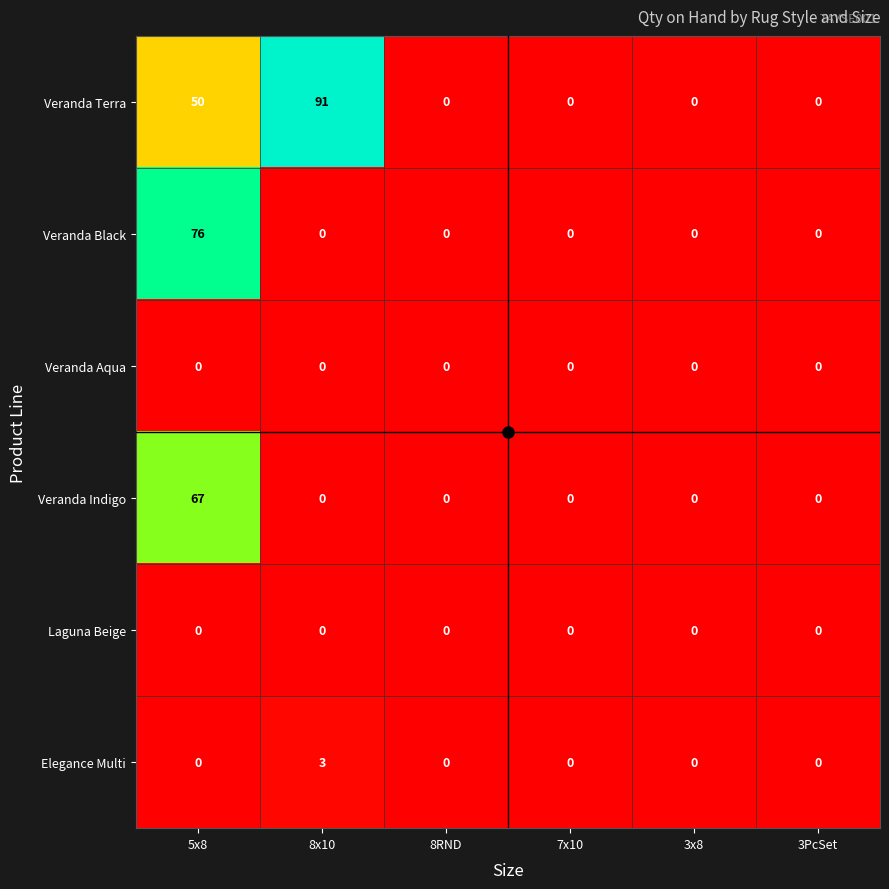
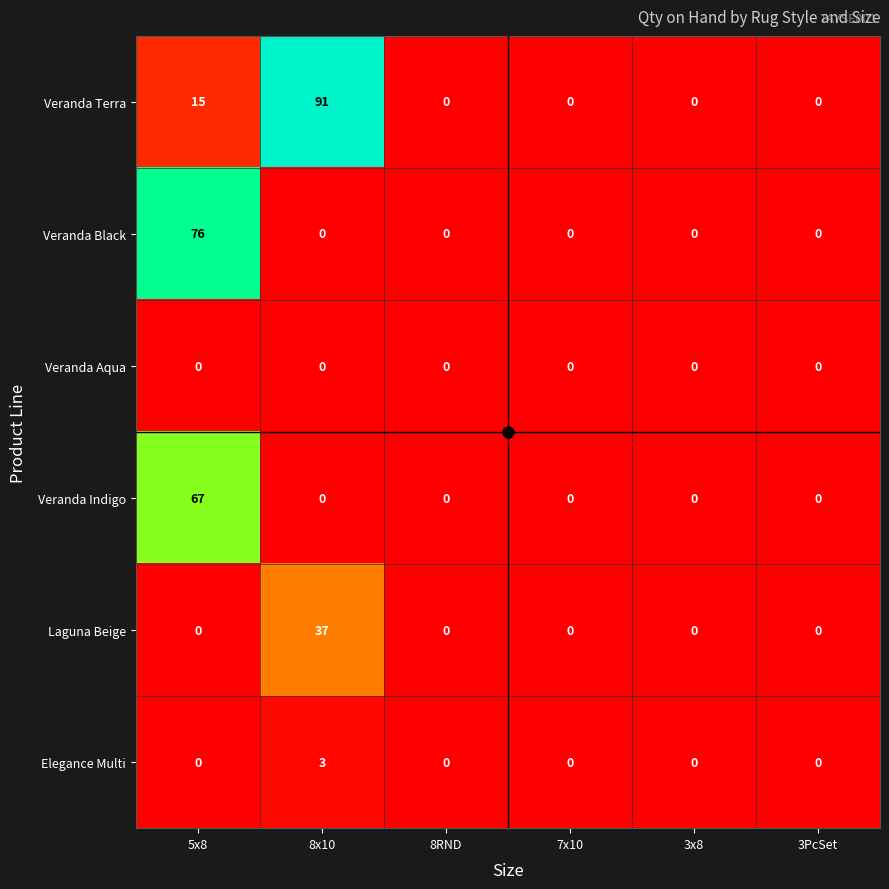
  {
    "Veranda Terra": {
-     "5x8": 50,
+     "5x8": 15,
      "8x10": 91,
      "8RND": 0,
      "7x10": 0,
      "3x8": 0,
      "3PcSet": 0
    },
    "Veranda Black": {
      "5x8": 76,
      "8x10": 0,
      "8RND": 0,
      "7x10": 0,
      "3x8": 0,
      "3PcSet": 0
    },
    "Veranda Aqua": {
      "5x8": 0,
      "8x10": 0,
      "8RND": 0,
      "7x10": 0,
      "3x8": 0,
      "3PcSet": 0
    },
    "Veranda Indigo": {
      "5x8": 67,
      "8x10": 0,
      "8RND": 0,
      "7x10": 0,
      "3x8": 0,
      "3PcSet": 0
    },
    "Laguna Beige": {
      "5x8": 0,
-     "8x10": 0,
+     "8x10": 37,
      "8RND": 0,
      "7x10": 0,
      "3x8": 0,
      "3PcSet": 0
    },
    "Elegance Multi": {
      "5x8": 0,
      "8x10": 3,
      "8RND": 0,
      "7x10": 0,
      "3x8": 0,
      "3PcSet": 0
    }
  }
